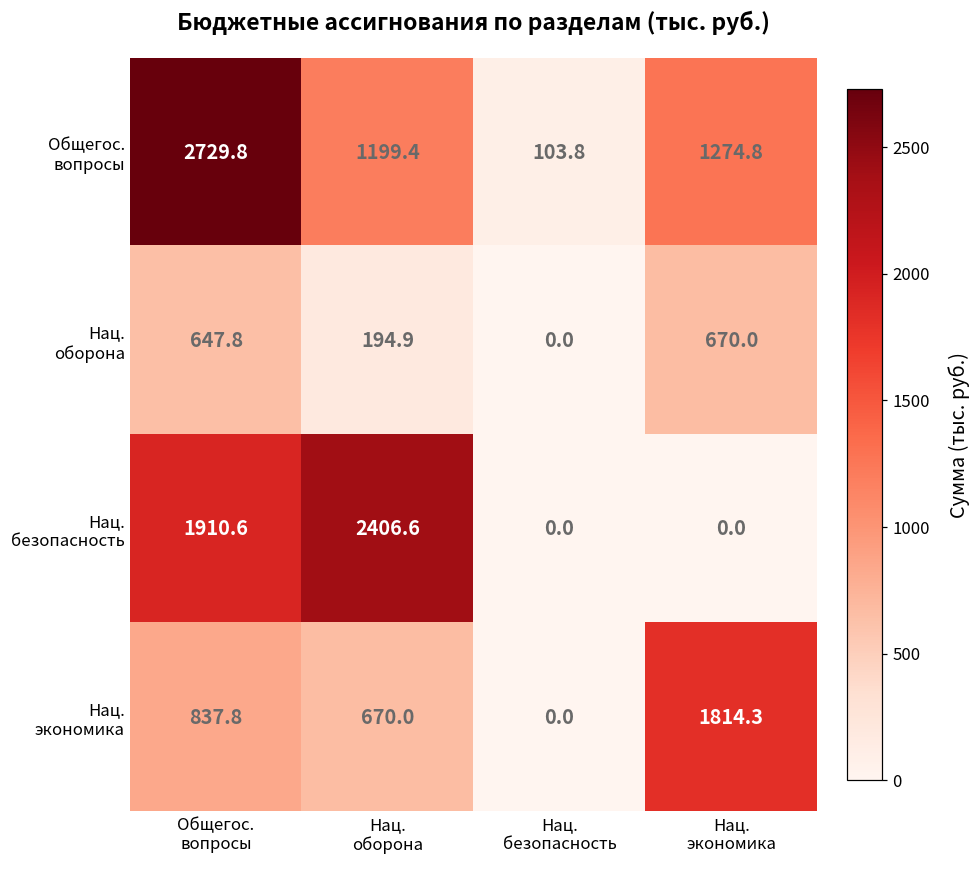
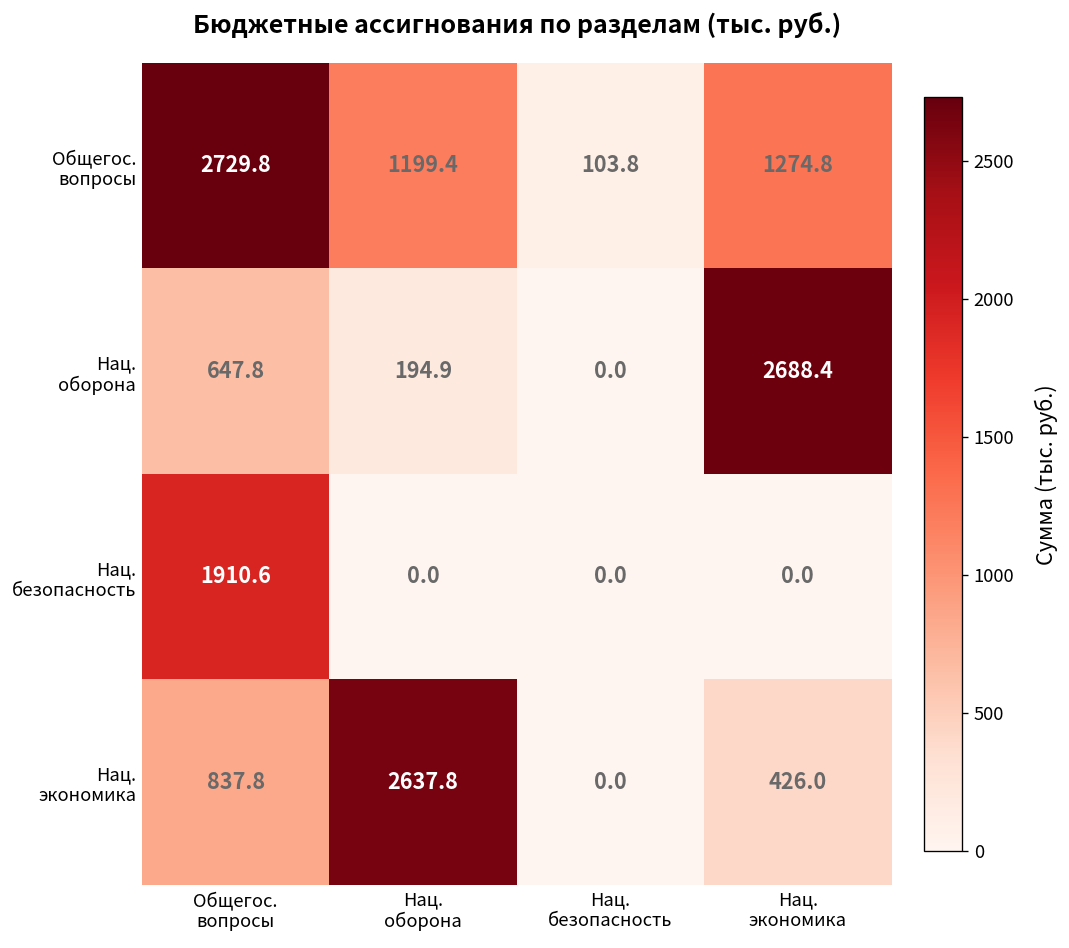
  {
    "Общегос. вопросы": {
      "Общегос. вопросы": 2729.8,
      "Нац. оборона": 1199.4,
      "Нац. безопасность": 103.8,
      "Нац. экономика": 1274.8
    },
    "Нац. оборона": {
      "Общегос. вопросы": 647.8,
      "Нац. оборона": 194.9,
      "Нац. безопасность": 0.0,
-     "Нац. экономика": 670.0
+     "Нац. экономика": 2688.4
    },
    "Нац. безопасность": {
      "Общегос. вопросы": 1910.6,
-     "Нац. оборона": 2406.6,
+     "Нац. оборона": 0.0,
      "Нац. безопасность": 0.0,
      "Нац. экономика": 0.0
    },
    "Нац. экономика": {
      "Общегос. вопросы": 837.8,
-     "Нац. оборона": 670.0,
+     "Нац. оборона": 2637.8,
      "Нац. безопасность": 0.0,
-     "Нац. экономика": 1814.3
+     "Нац. экономика": 426.0
    }
  }
